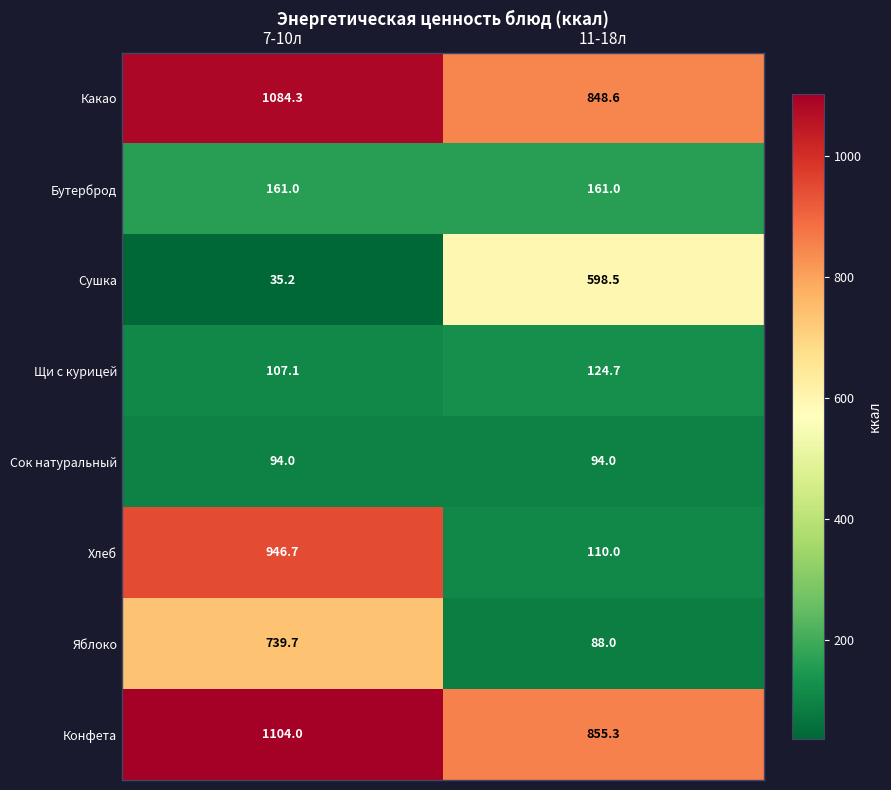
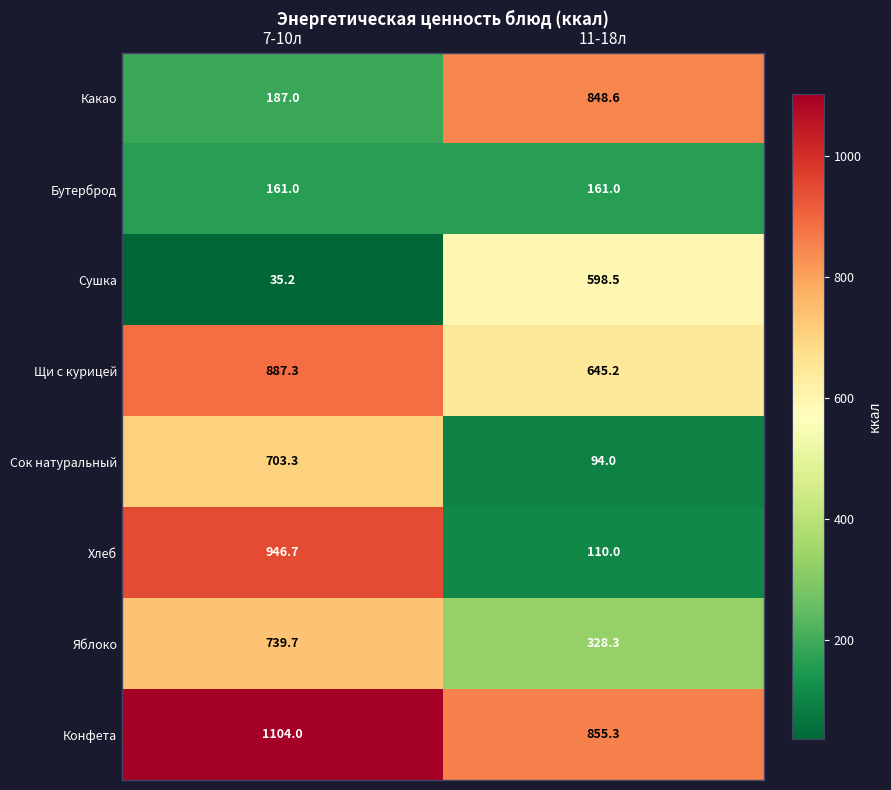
  {
    "Какао": {
-     "7-10л": 1084.3,
+     "7-10л": 187.0,
      "11-18л": 848.6
    },
    "Бутерброд": {
      "7-10л": 161.0,
      "11-18л": 161.0
    },
    "Сушка": {
      "7-10л": 35.2,
      "11-18л": 598.5
    },
    "Щи с курицей": {
-     "7-10л": 107.1,
-     "11-18л": 124.7
+     "7-10л": 887.3,
+     "11-18л": 645.2
    },
    "Сок натуральный": {
-     "7-10л": 94.0,
+     "7-10л": 703.3,
      "11-18л": 94.0
    },
    "Хлеб": {
      "7-10л": 946.7,
      "11-18л": 110.0
    },
    "Яблоко": {
      "7-10л": 739.7,
-     "11-18л": 88.0
+     "11-18л": 328.3
    },
    "Конфета": {
      "7-10л": 1104.0,
      "11-18л": 855.3
    }
  }
